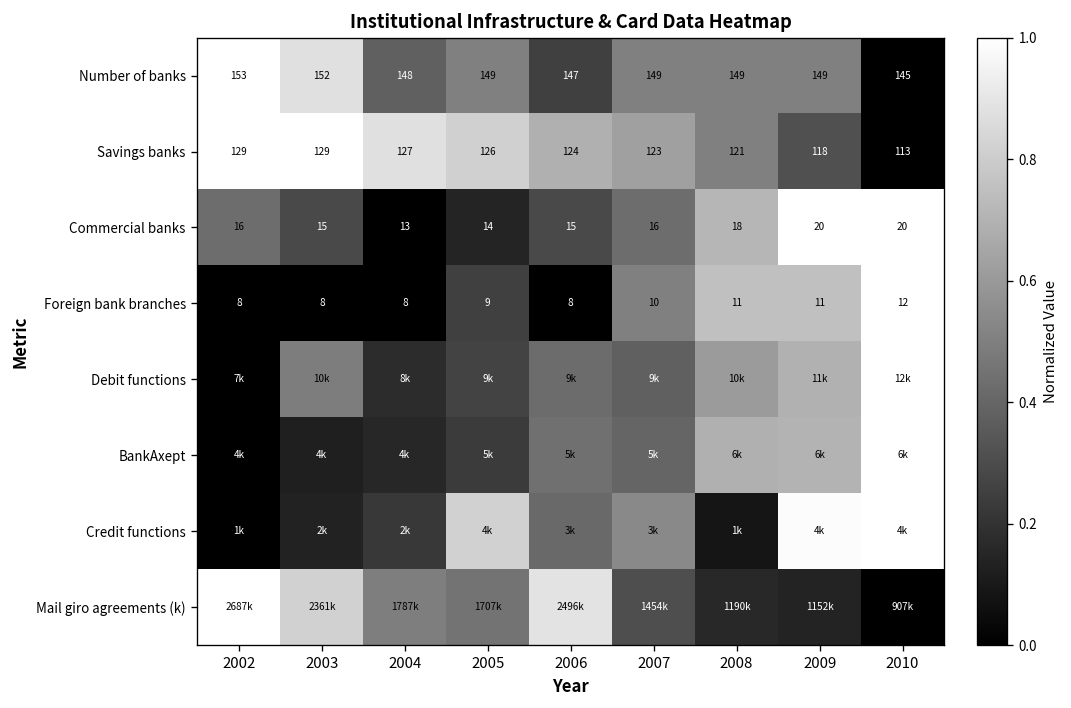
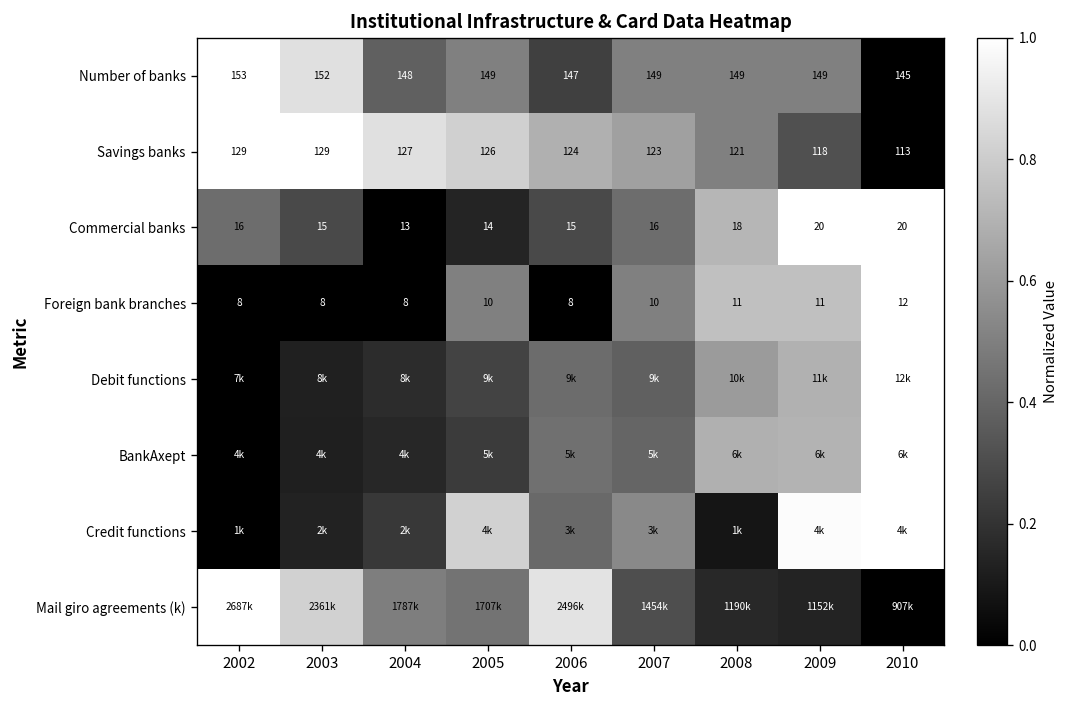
  {
    "Number of banks": {
      "2002": "153",
      "2003": "152",
      "2004": "148",
      "2005": "149",
      "2006": "147",
      "2007": "149",
      "2008": "149",
      "2009": "149",
      "2010": "145"
    },
    "Savings banks": {
      "2002": "129",
      "2003": "129",
      "2004": "127",
      "2005": "126",
      "2006": "124",
      "2007": "123",
      "2008": "121",
      "2009": "118",
      "2010": "113"
    },
    "Commercial banks": {
      "2002": "16",
      "2003": "15",
      "2004": "13",
      "2005": "14",
      "2006": "15",
      "2007": "16",
      "2008": "18",
      "2009": "20",
      "2010": "20"
    },
    "Foreign bank branches": {
      "2002": "8",
      "2003": "8",
      "2004": "8",
-     "2005": "9",
+     "2005": "10",
      "2006": "8",
      "2007": "10",
      "2008": "11",
      "2009": "11",
      "2010": "12"
    },
    "Debit functions": {
      "2002": "7k",
-     "2003": "10k",
+     "2003": "8k",
      "2004": "8k",
      "2005": "9k",
      "2006": "9k",
      "2007": "9k",
      "2008": "10k",
      "2009": "11k",
      "2010": "12k"
    },
    "BankAxept": {
      "2002": "4k",
      "2003": "4k",
      "2004": "4k",
      "2005": "5k",
      "2006": "5k",
      "2007": "5k",
      "2008": "6k",
      "2009": "6k",
      "2010": "6k"
    },
    "Credit functions": {
      "2002": "1k",
      "2003": "2k",
      "2004": "2k",
      "2005": "4k",
      "2006": "3k",
      "2007": "3k",
      "2008": "1k",
      "2009": "4k",
      "2010": "4k"
    },
    "Mail giro agreements (k)": {
      "2002": "2687k",
      "2003": "2361k",
      "2004": "1787k",
      "2005": "1707k",
      "2006": "2496k",
      "2007": "1454k",
      "2008": "1190k",
      "2009": "1152k",
      "2010": "907k"
    }
  }
